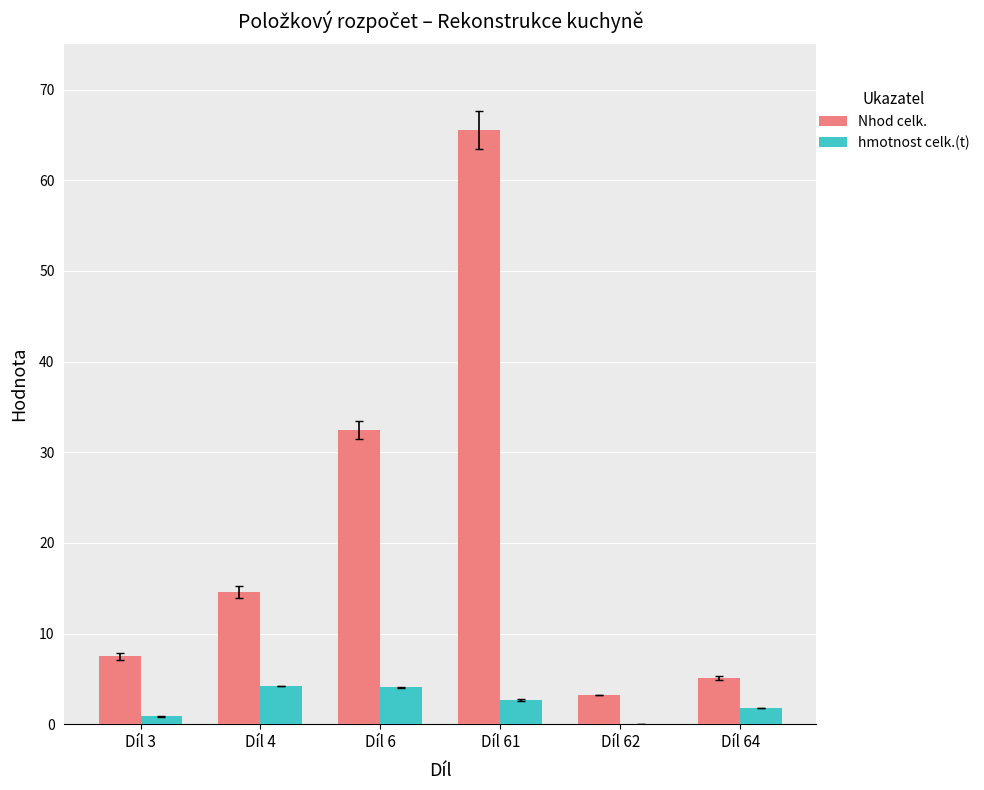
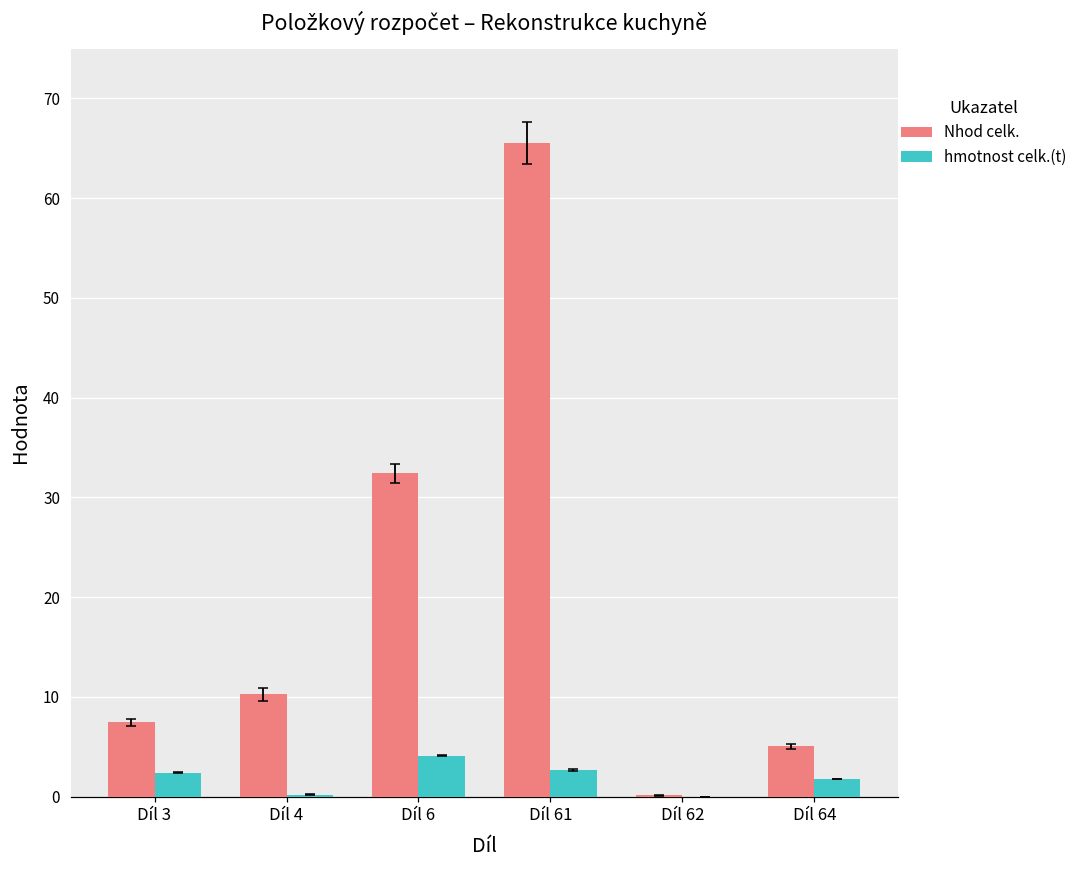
  {
    "Nhod celk.": {
      "Díl 3": 7,
-     "Díl 4": 15,
+     "Díl 4": 10,
      "Díl 6": 32,
      "Díl 61": 65,
-     "Díl 62": 3,
+     "Díl 62": 0,
      "Díl 64": 5
    },
    "hmotnost celk.(t)": {
-     "Díl 3": 1,
-     "Díl 4": 4,
+     "Díl 3": 2,
+     "Díl 4": 0,
      "Díl 6": 4,
      "Díl 61": 3,
      "Díl 62": 0,
      "Díl 64": 2
    }
  }
